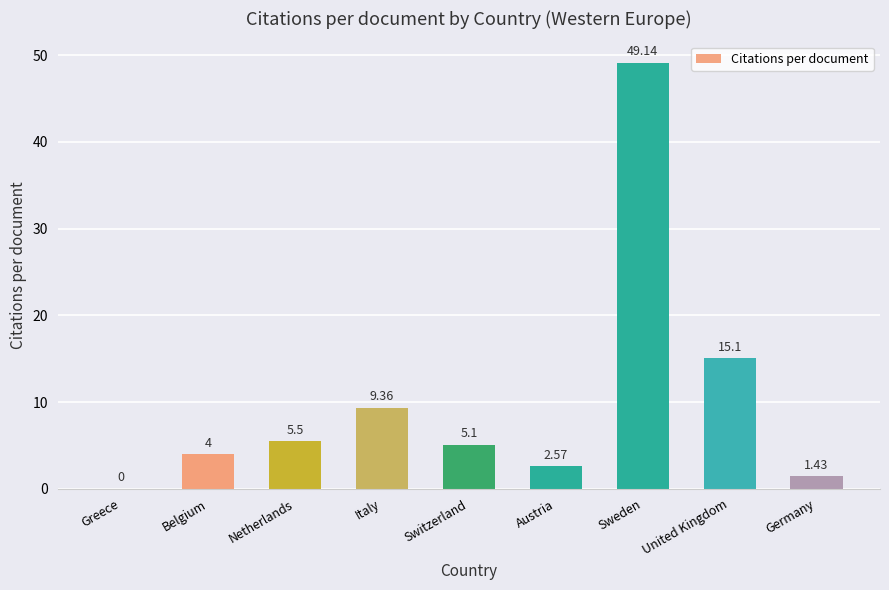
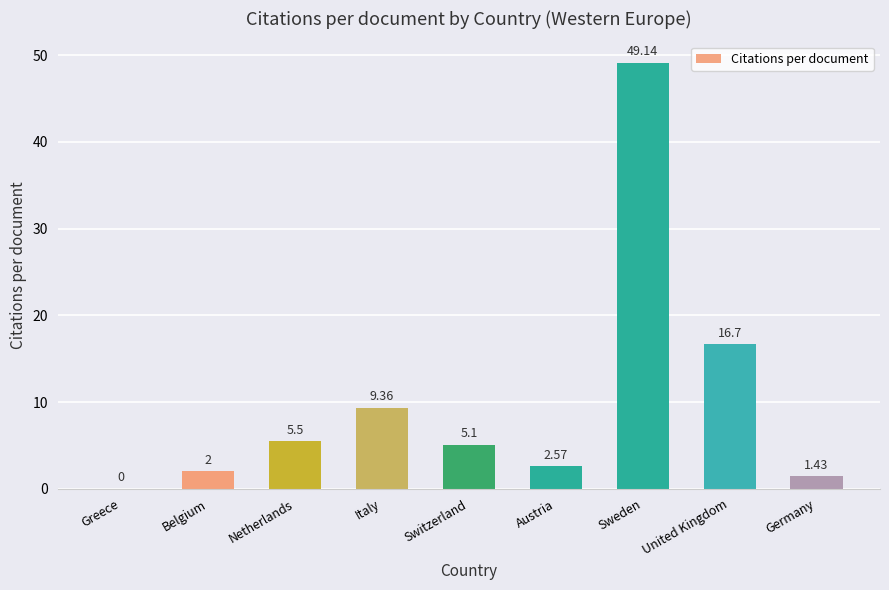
  {
    "Greece": 0,
-   "Belgium": 4,
+   "Belgium": 2,
    "Netherlands": 5.5,
    "Italy": 9.36,
    "Switzerland": 5.1,
    "Austria": 2.57,
    "Sweden": 49.14,
-   "United Kingdom": 15.1,
+   "United Kingdom": 16.7,
    "Germany": 1.43
  }
